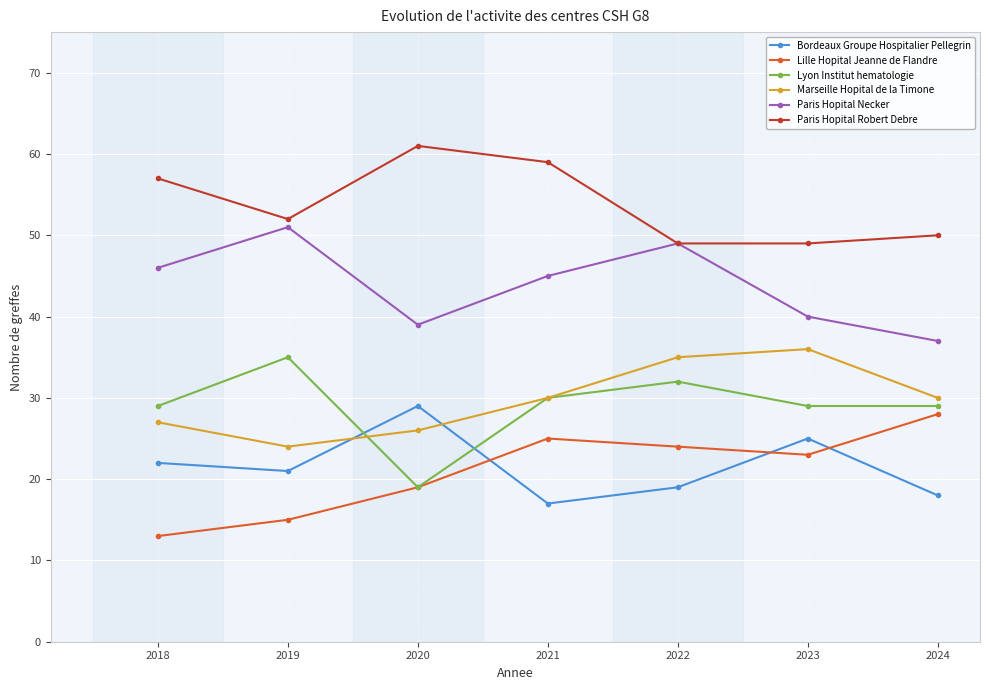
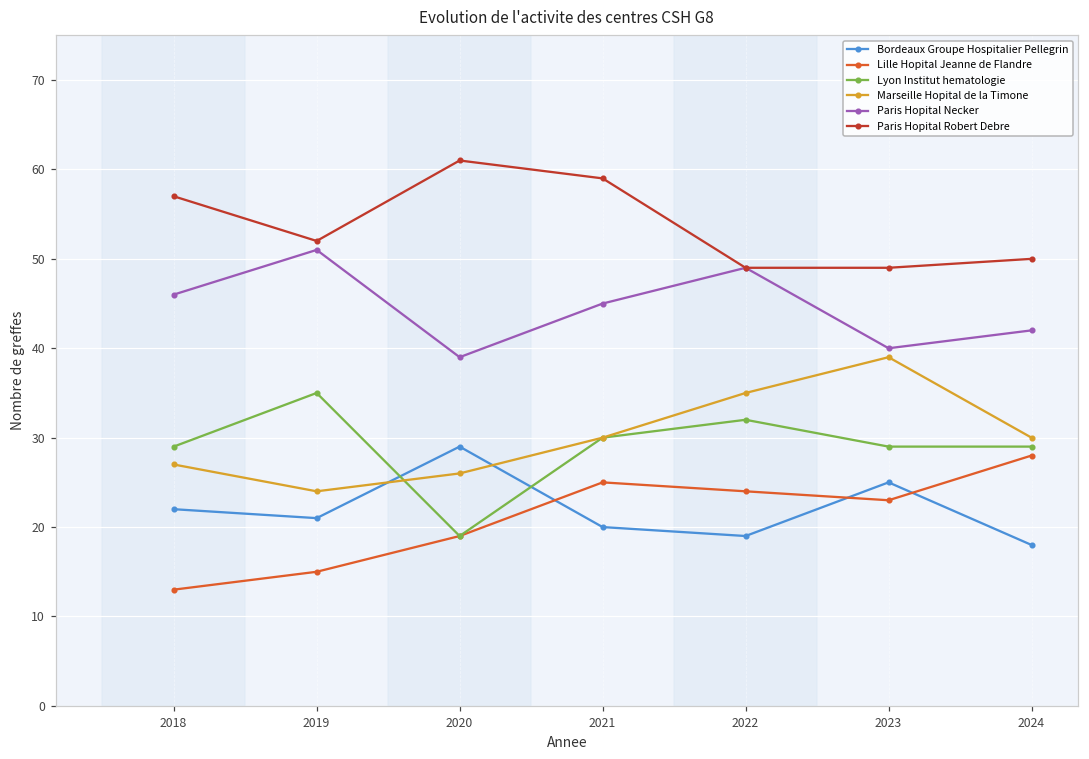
  {
    "Bordeaux Groupe Hospitalier Pellegrin": {
      "2018": 22,
      "2019": 21,
      "2020": 29,
-     "2021": 17,
+     "2021": 20,
      "2022": 19,
      "2023": 25,
      "2024": 18
    },
    "Lyon Institut hematologie": {
      "2018": 29,
      "2019": 35,
      "2022": 32,
      "2023": 29,
      "2024": 29
    },
    "Marseille Hopital de la Timone": {
      "2018": 27,
      "2019": 24,
      "2020": 26,
      "2022": 35,
-     "2023": 36,
+     "2023": 39,
      "2024": 30
    },
    "Paris Hopital Necker": {
      "2018": 46,
      "2019": 51,
      "2020": 39,
      "2021": 45,
      "2023": 40,
-     "2024": 37
+     "2024": 42
    }
  }
